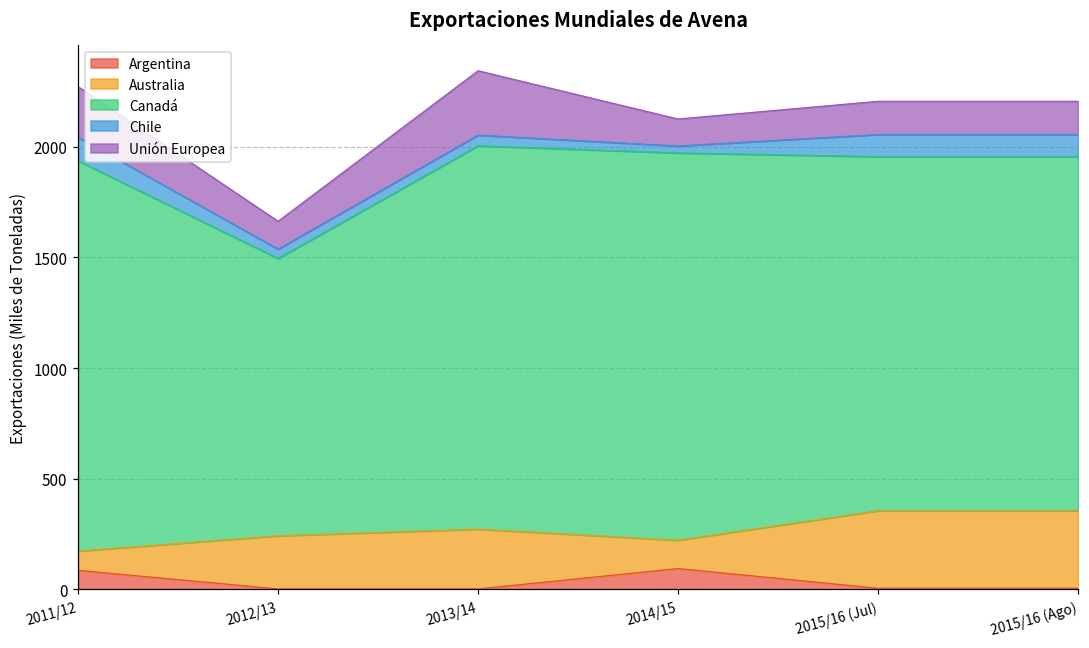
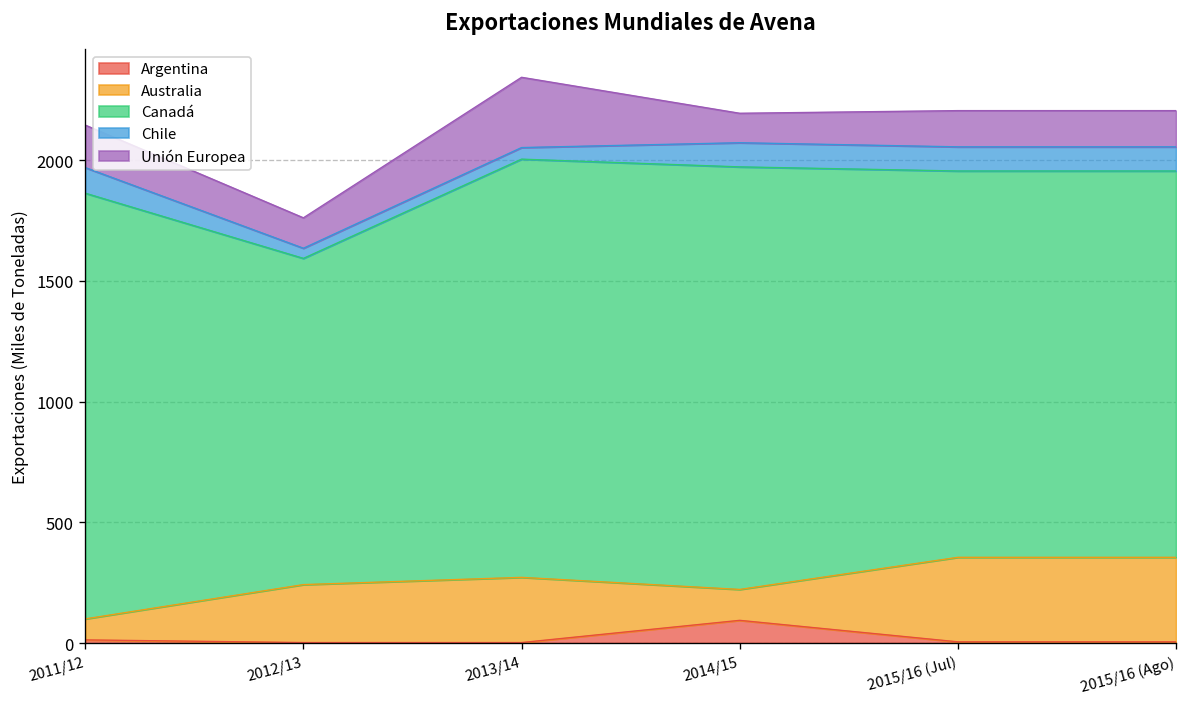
  {
    "Argentina": {
-     "2011/12": 90,
+     "2011/12": 10,
      "2012/13": 0,
      "2013/14": 0,
      "2014/15": 90,
      "2015/16 (Jul)": 10,
      "2015/16 (Ago)": 10
    },
    "Australia": {
      "2011/12": 90,
      "2012/13": 240,
      "2013/14": 270,
      "2014/15": 130,
      "2015/16 (Jul)": 350,
      "2015/16 (Ago)": 350
    },
    "Canadá": {
      "2011/12": 1760,
-     "2012/13": 1250,
+     "2012/13": 1350,
      "2013/14": 1730,
      "2014/15": 1750,
      "2015/16 (Jul)": 1600,
      "2015/16 (Ago)": 1600
    },
    "Chile": {
      "2011/12": 110,
      "2012/13": 40,
      "2013/14": 50,
-     "2014/15": 30,
+     "2014/15": 100,
      "2015/16 (Jul)": 100,
      "2015/16 (Ago)": 100
    },
    "Unión Europea": {
-     "2011/12": 230,
+     "2011/12": 180,
      "2012/13": 130,
      "2013/14": 290,
      "2014/15": 120,
      "2015/16 (Jul)": 150,
      "2015/16 (Ago)": 150
    }
  }
